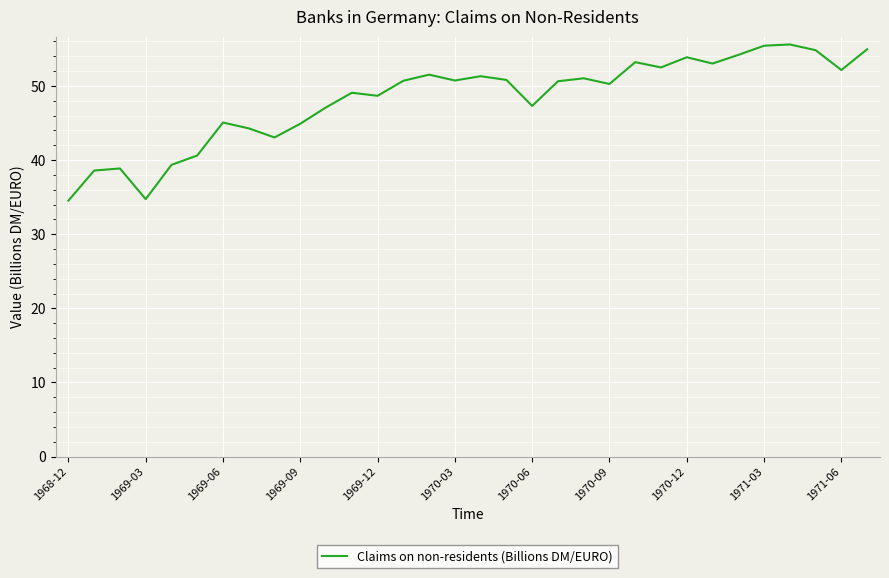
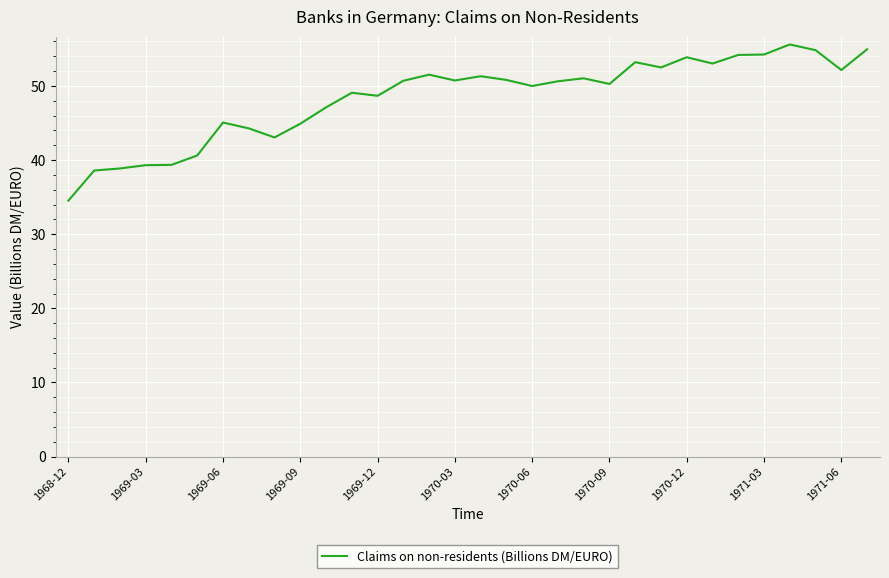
  {
    "1968-12": 35,
-   "1969-03": 35,
+   "1969-03": 39,
    "1969-06": 45,
    "1969-09": 45,
    "1969-12": 49,
    "1970-03": 51,
-   "1970-06": 47,
+   "1970-06": 50,
    "1970-09": 50,
    "1970-12": 54,
-   "1971-03": 55,
+   "1971-03": 54,
    "1971-06": 52
  }
